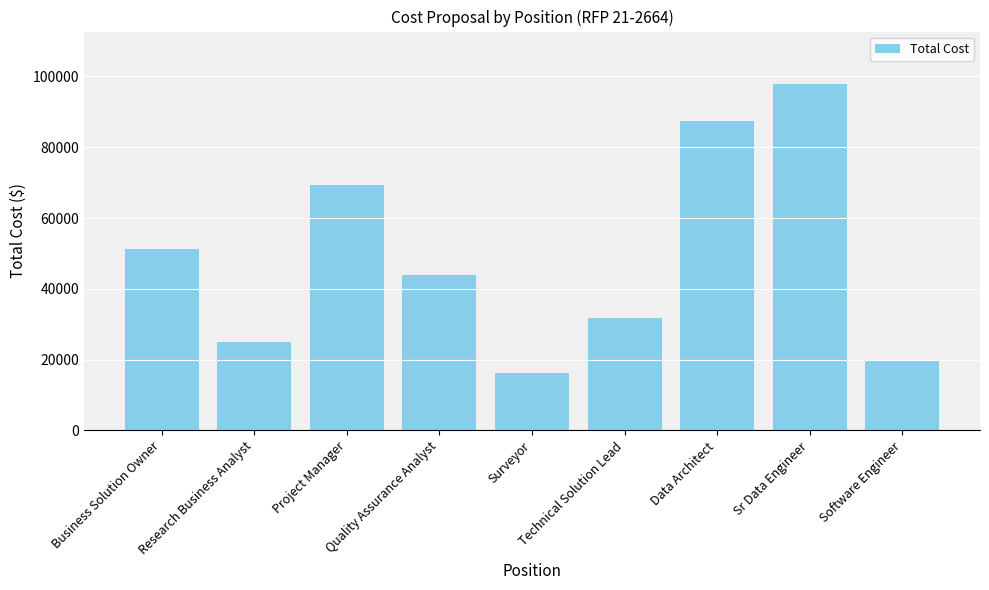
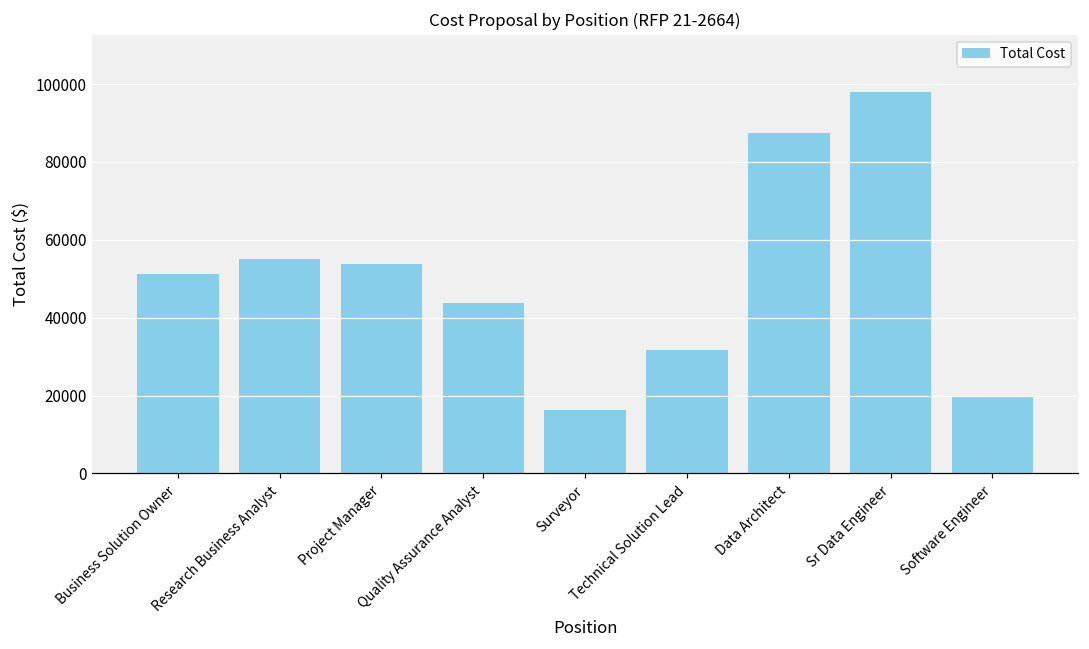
  {
    "Business Solution Owner": 51000,
-   "Research Business Analyst": 25000,
-   "Project Manager": 69000,
+   "Research Business Analyst": 55000,
+   "Project Manager": 54000,
    "Quality Assurance Analyst": 44000,
    "Surveyor": 16000,
    "Technical Solution Lead": 32000,
    "Data Architect": 87000,
    "Sr Data Engineer": 98000,
    "Software Engineer": 20000
  }
